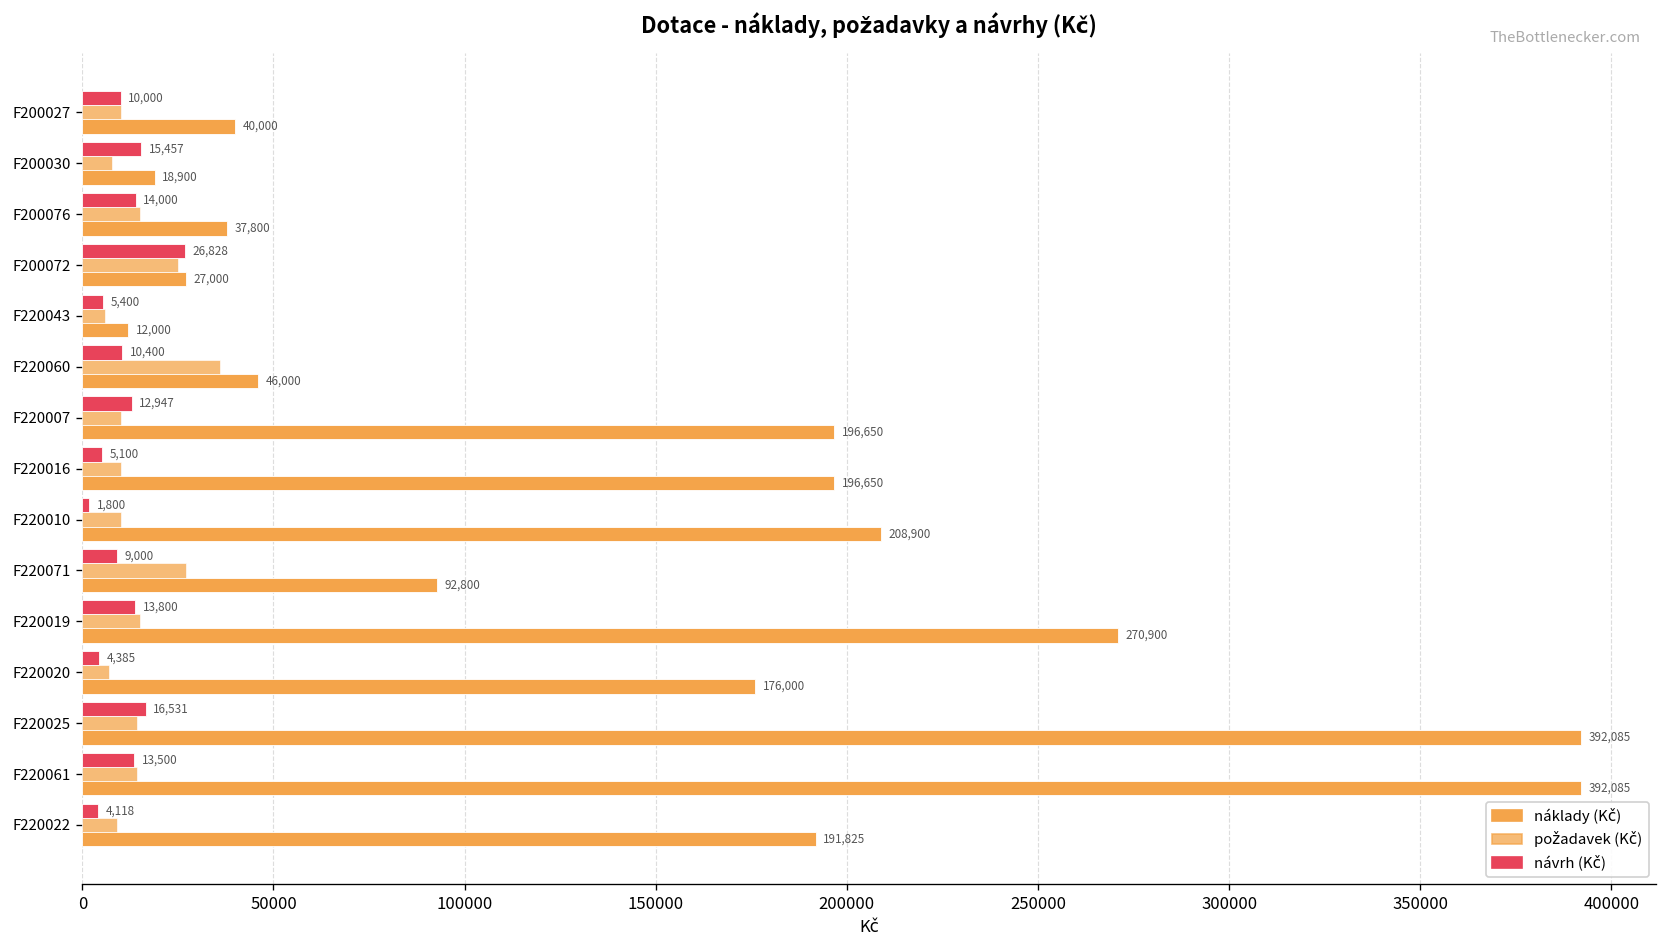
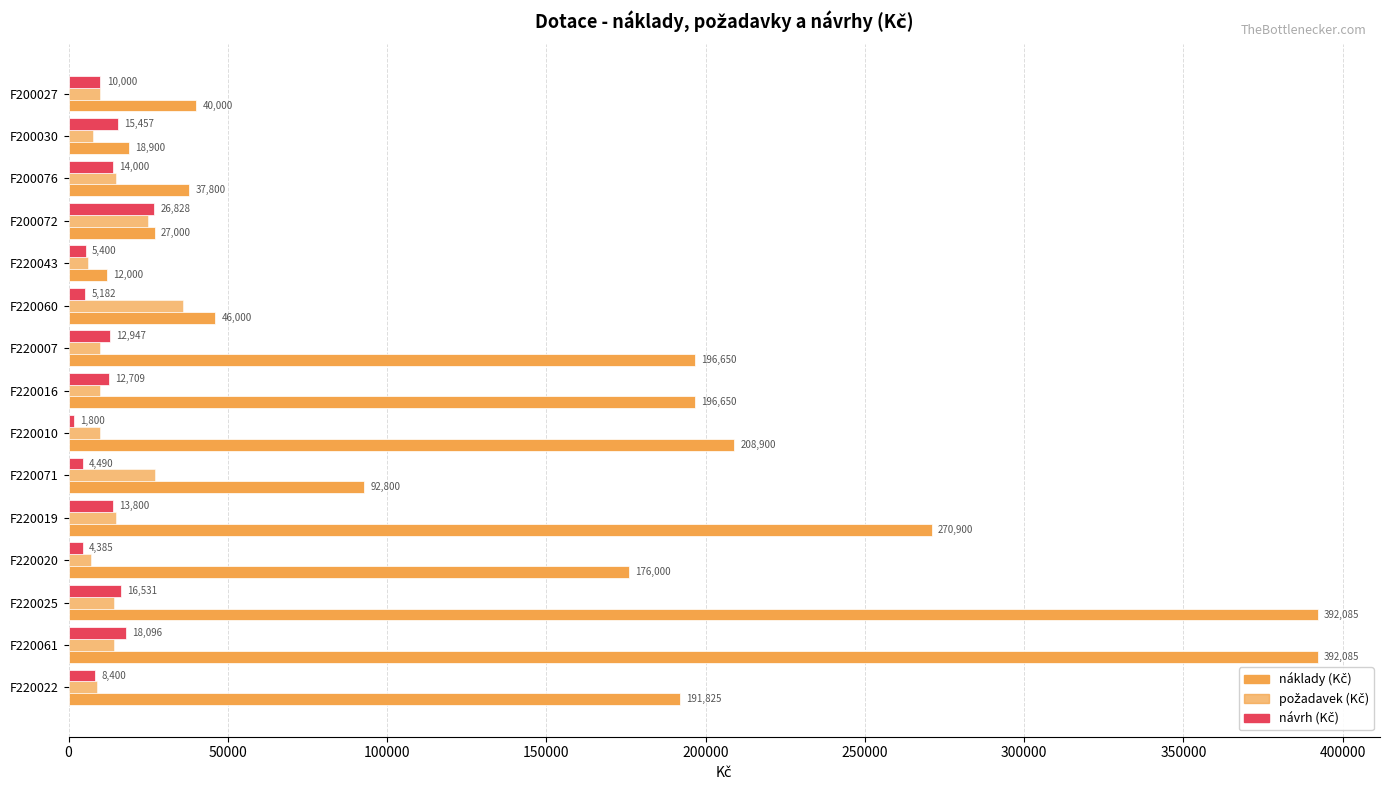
  {
    "návrh (Kč)": {
      "F200027": "10,000",
      "F200030": "15,457",
      "F200076": "14,000",
      "F200072": "26,828",
      "F220043": "5,400",
-     "F220060": "10,400",
+     "F220060": "5,182",
      "F220007": "12,947",
-     "F220016": "5,100",
+     "F220016": "12,709",
      "F220010": "1,800",
-     "F220071": "9,000",
+     "F220071": "4,490",
      "F220019": "13,800",
      "F220020": "4,385",
      "F220025": "16,531",
-     "F220061": "13,500",
-     "F220022": "4,118"
+     "F220061": "18,096",
+     "F220022": "8,400"
    }
  }
